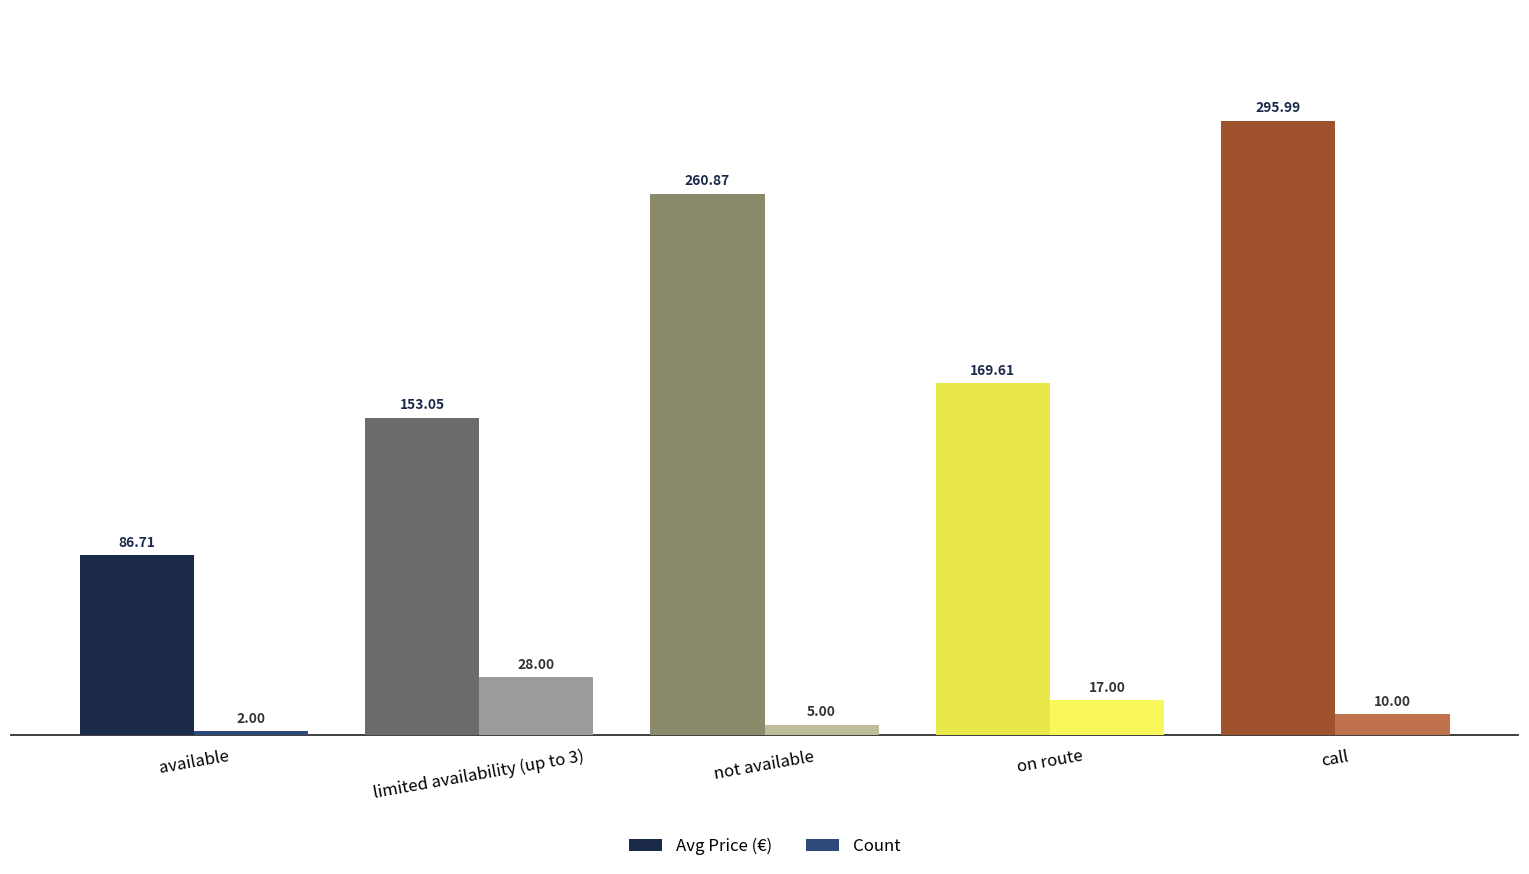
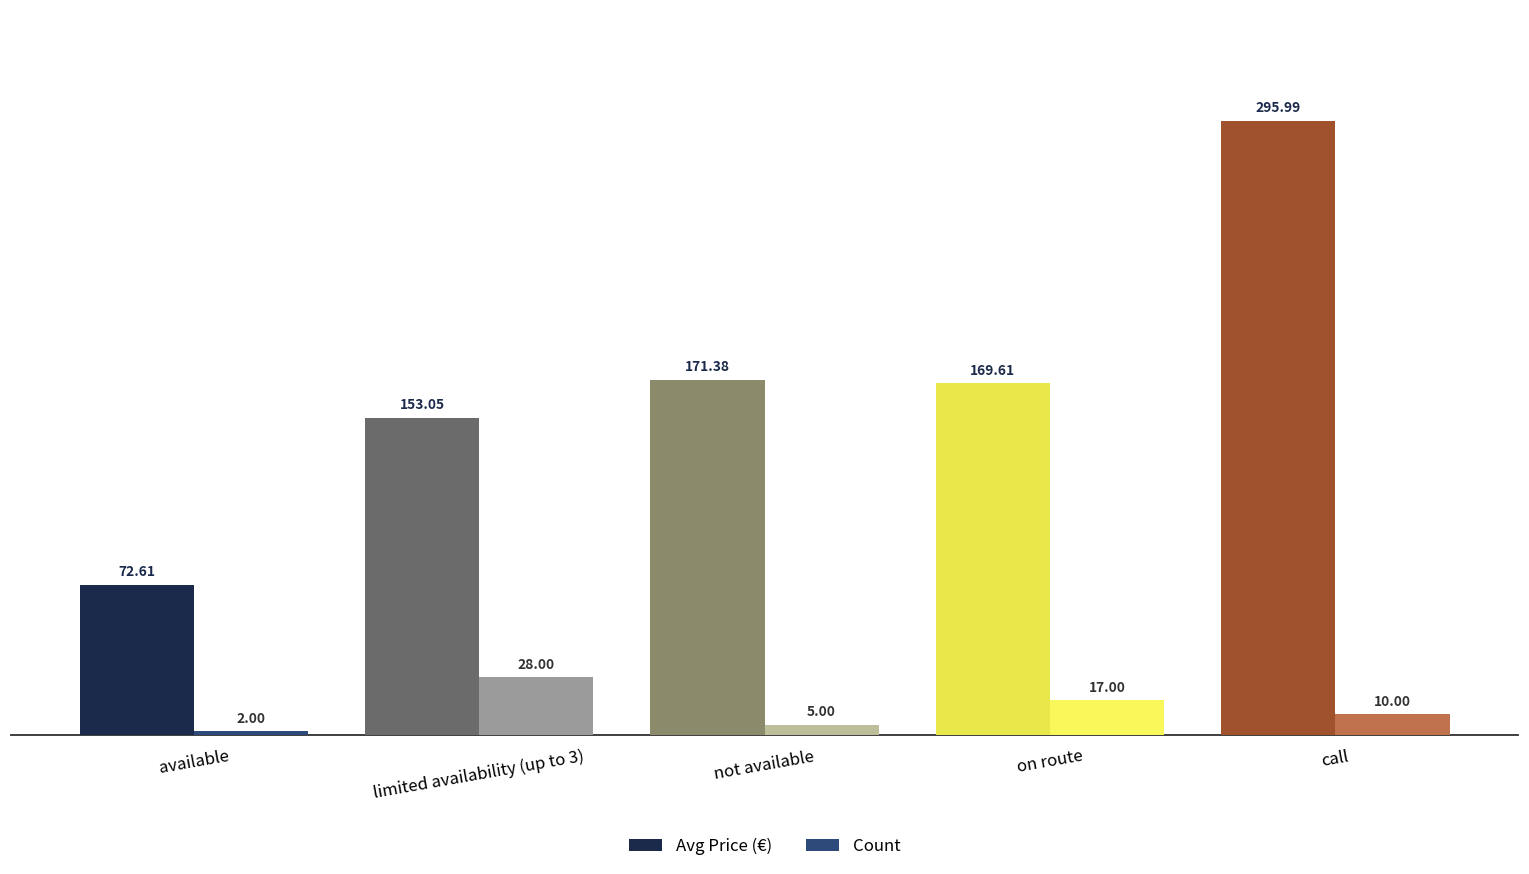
  {
    "Avg Price (€)": {
-     "available": 86.71,
+     "available": 72.61,
      "limited availability (up to 3)": 153.05,
-     "not available": 260.87,
+     "not available": 171.38,
      "on route": 169.61,
      "call": 295.99
    },
    "Count": {
      "available": 2.00,
      "limited availability (up to 3)": 28.00,
      "not available": 5.00,
      "on route": 17.00,
      "call": 10.00
    }
  }
